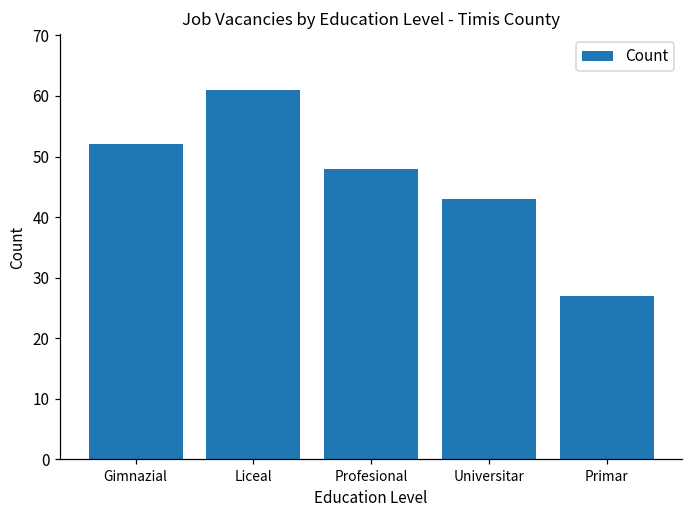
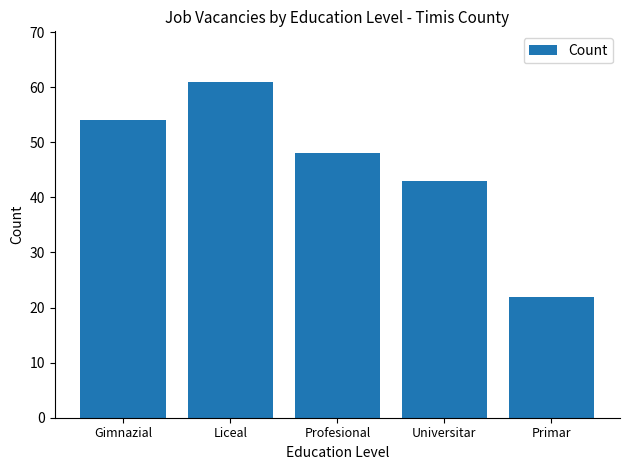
  {
-   "Gimnazial": 52,
+   "Gimnazial": 54,
    "Liceal": 61,
    "Profesional": 48,
    "Universitar": 43,
-   "Primar": 27
+   "Primar": 22
  }
